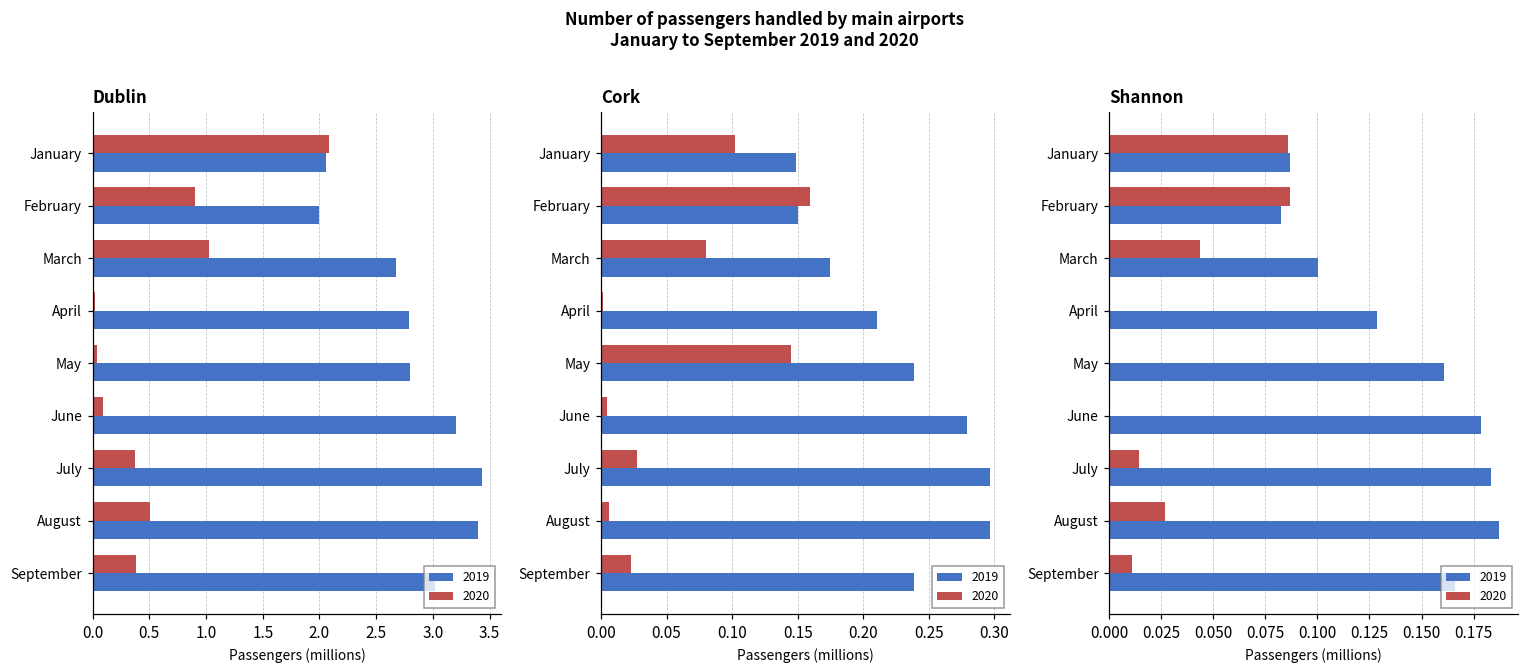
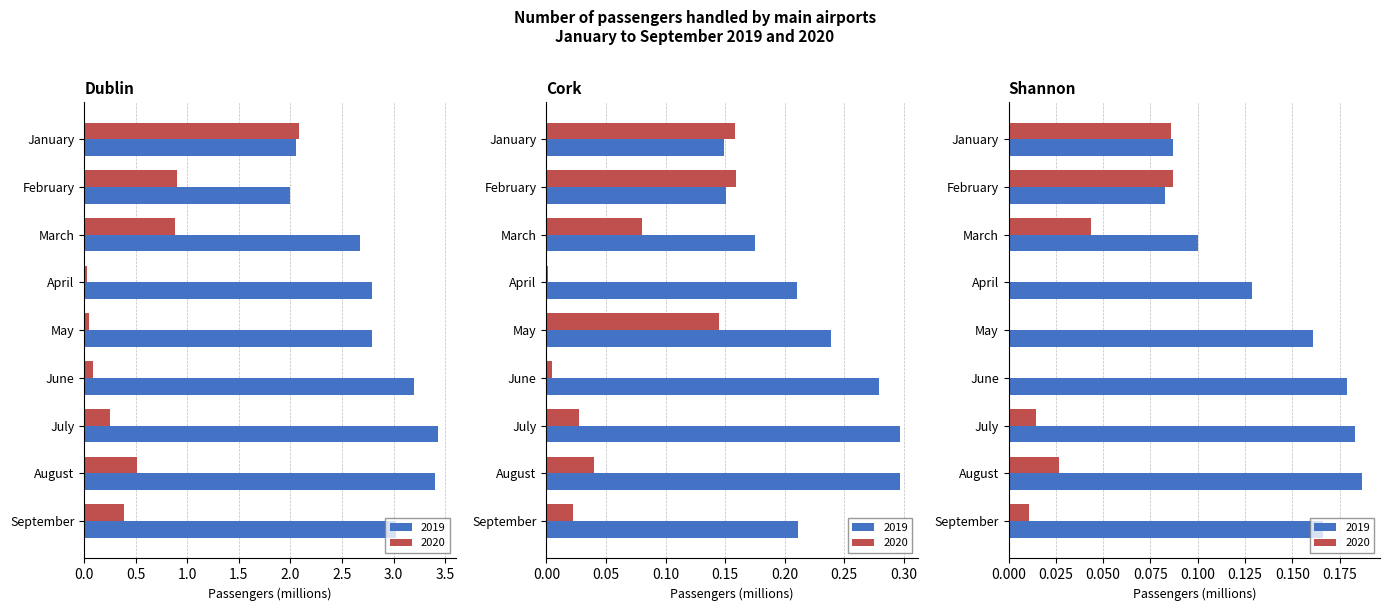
  {
    "Dublin": {
      "2019": {
        "January": 2.05,
        "February": 1.99,
        "March": 2.68,
        "April": 2.79,
        "May": 2.80,
        "June": 3.20,
        "July": 3.43,
        "August": 3.40
      },
      "2020": {
        "January": 2.08,
        "February": 0.90,
-       "March": 1.03,
+       "March": 0.88,
        "May": 0.04,
        "June": 0.09,
-       "July": 0.37,
+       "July": 0.25,
        "August": 0.51,
        "September": 0.39
      }
    },
    "Cork": {
      "2019": {
        "January": 0.149,
        "February": 0.150,
        "March": 0.175,
        "April": 0.211,
        "May": 0.239,
        "June": 0.279,
        "July": 0.297,
        "August": 0.297,
-       "September": 0.239
+       "September": 0.211
      },
      "2020": {
-       "January": 0.103,
+       "January": 0.158,
        "February": 0.159,
        "March": 0.080,
        "May": 0.145,
        "June": 0.005,
        "July": 0.028,
-       "August": 0.006,
+       "August": 0.040,
        "September": 0.023
      }
    },
    "Shannon": {
      "2019": {
        "January": 0.087,
        "February": 0.082,
        "March": 0.100,
        "April": 0.129,
        "May": 0.161,
        "June": 0.179,
        "July": 0.183,
        "August": 0.187
      },
      "2020": {
        "January": 0.086,
        "February": 0.087,
        "March": 0.043,
        "July": 0.014,
        "August": 0.027,
        "September": 0.011
      }
    }
  }
